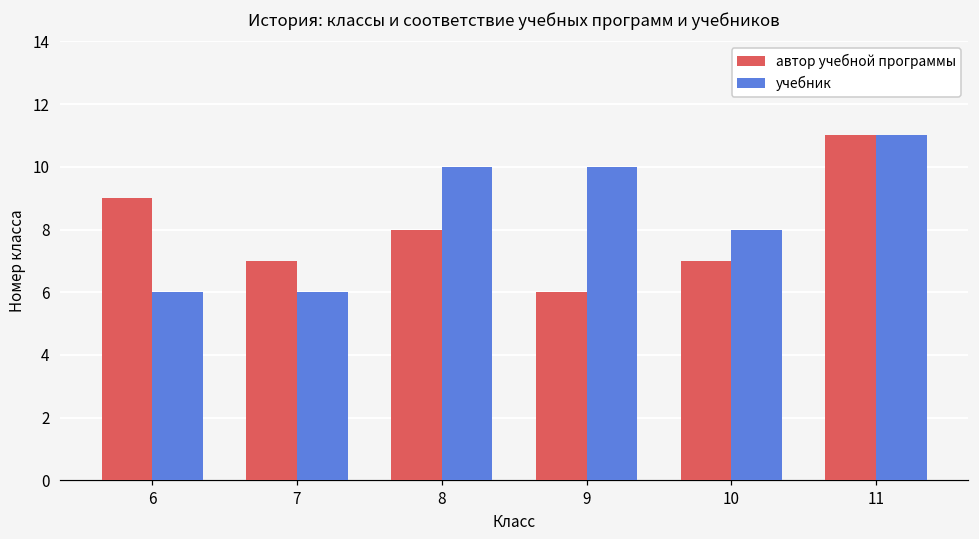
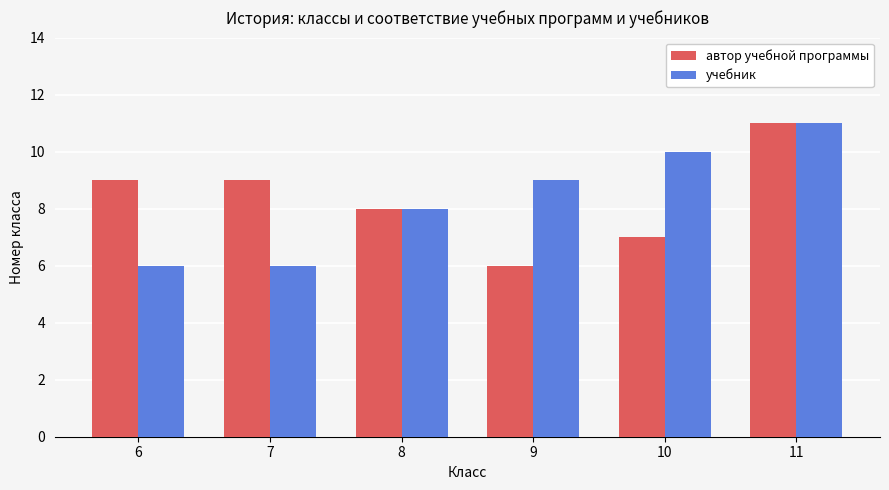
  {
    "автор учебной программы": {
      "6": 9,
-     "7": 7,
+     "7": 9,
      "8": 8,
      "9": 6,
      "10": 7,
      "11": 11
    },
    "учебник": {
      "6": 6,
      "7": 6,
-     "8": 10,
-     "9": 10,
-     "10": 8,
+     "8": 8,
+     "9": 9,
+     "10": 10,
      "11": 11
    }
  }
